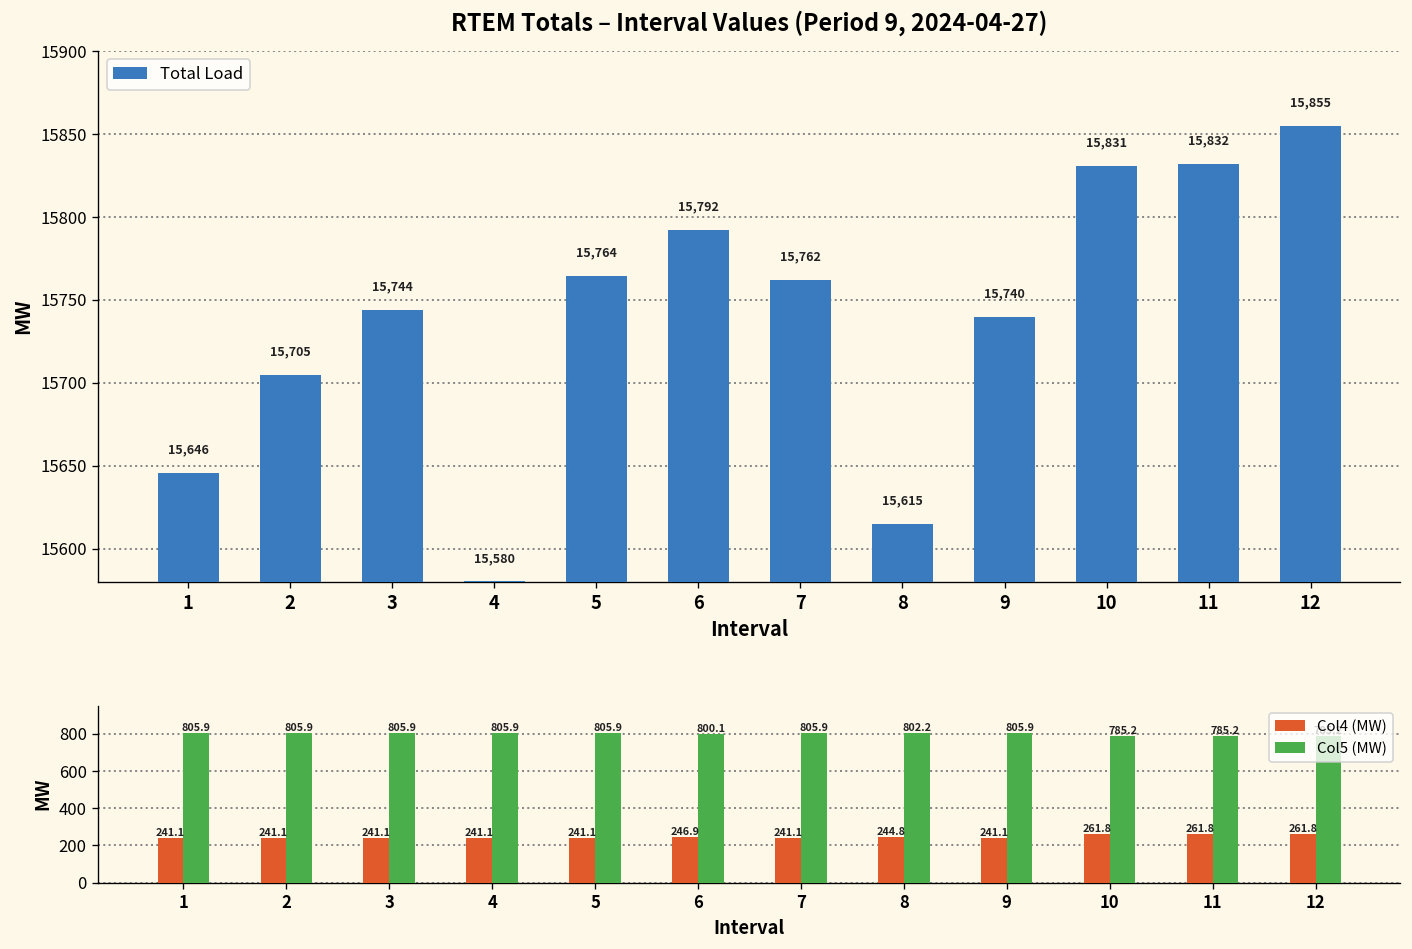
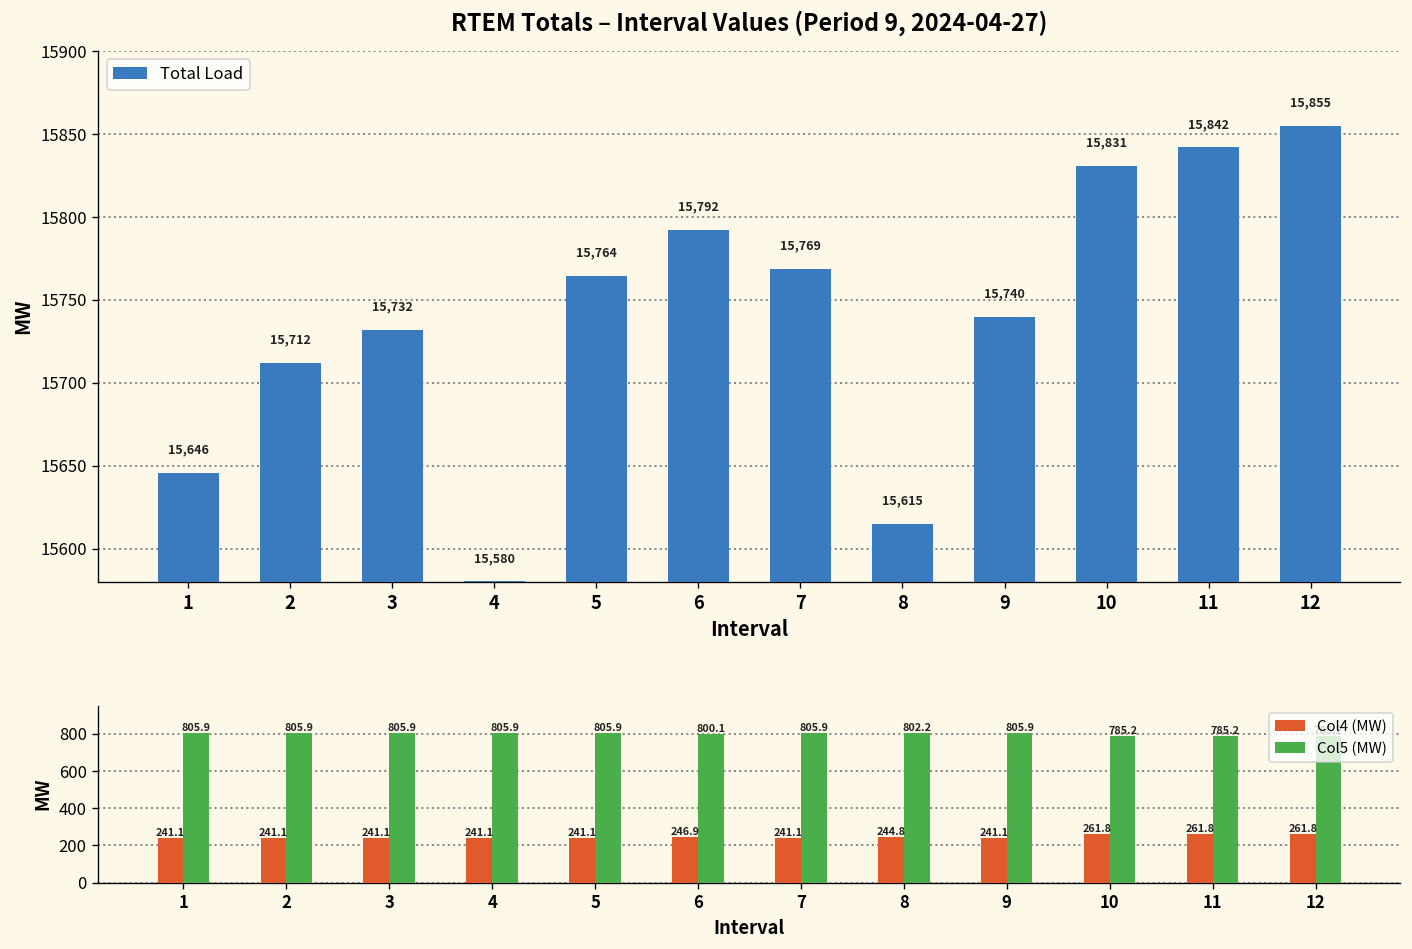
  {
    "RTEM Totals – Interval Values (Period 9, 2024-04-27)": {
      "1": "15,646",
-     "2": "15,705",
-     "3": "15,744",
+     "2": "15,712",
+     "3": "15,732",
      "4": "15,580",
      "5": "15,764",
      "6": "15,792",
-     "7": "15,762",
+     "7": "15,769",
      "8": "15,615",
      "9": "15,740",
      "10": "15,831",
-     "11": "15,832",
+     "11": "15,842",
      "12": "15,855"
    }
  }
